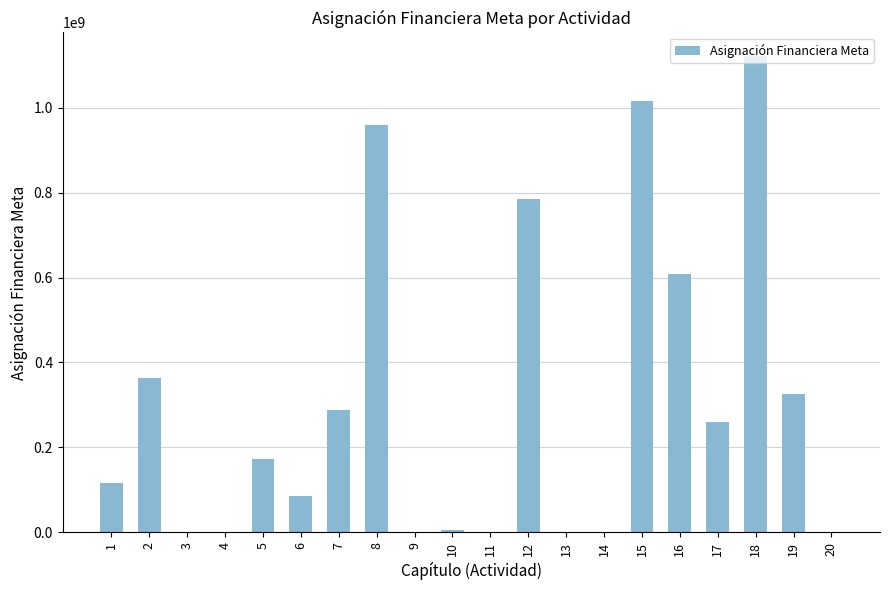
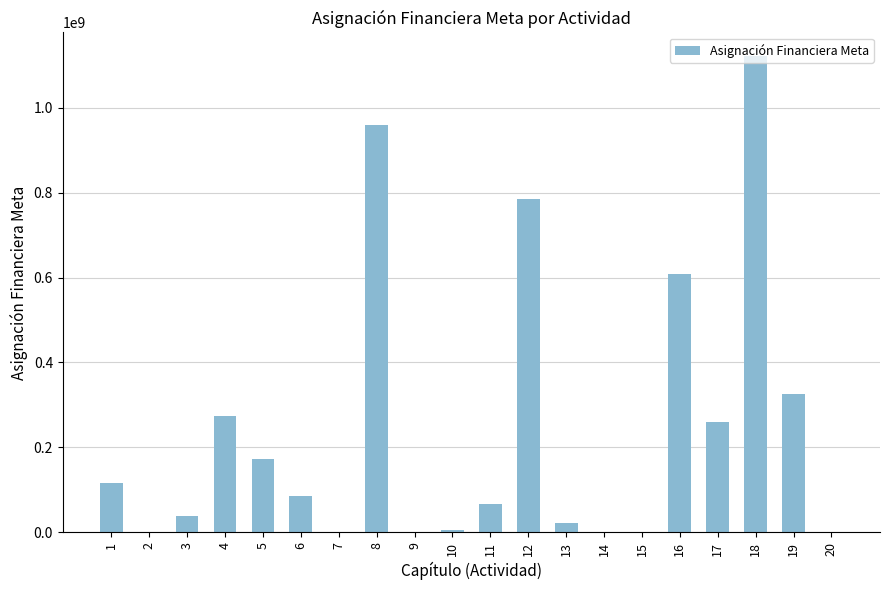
  {
    "1": 120000000,
-   "2": 360000000,
-   "3": 0,
-   "4": 0,
+   "2": 0,
+   "3": 40000000,
+   "4": 270000000,
    "5": 170000000,
    "6": 90000000,
-   "7": 290000000,
+   "7": 0,
    "8": 960000000,
-   "11": 0,
+   "11": 70000000,
    "12": 780000000,
-   "13": 0,
-   "15": 1020000000,
+   "13": 20000000,
+   "15": 0,
    "16": 610000000,
    "17": 260000000,
    "19": 320000000
  }
